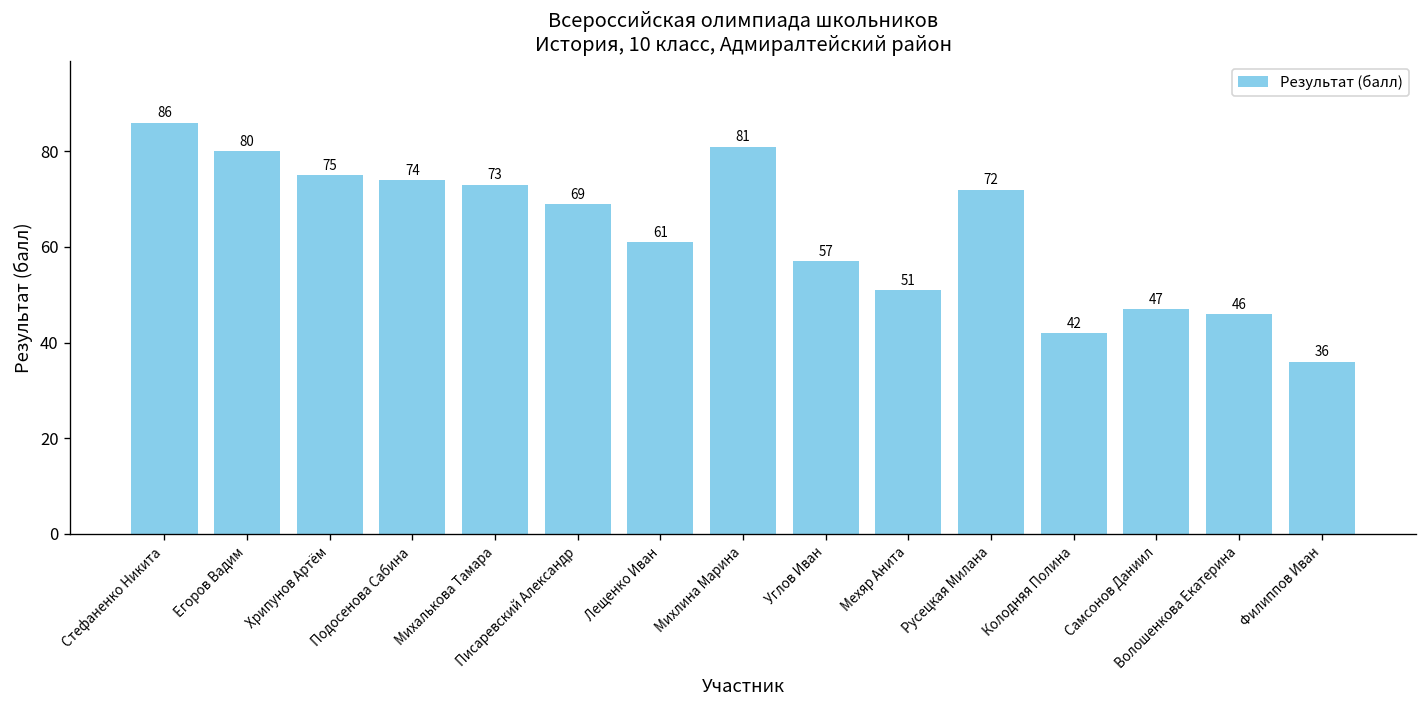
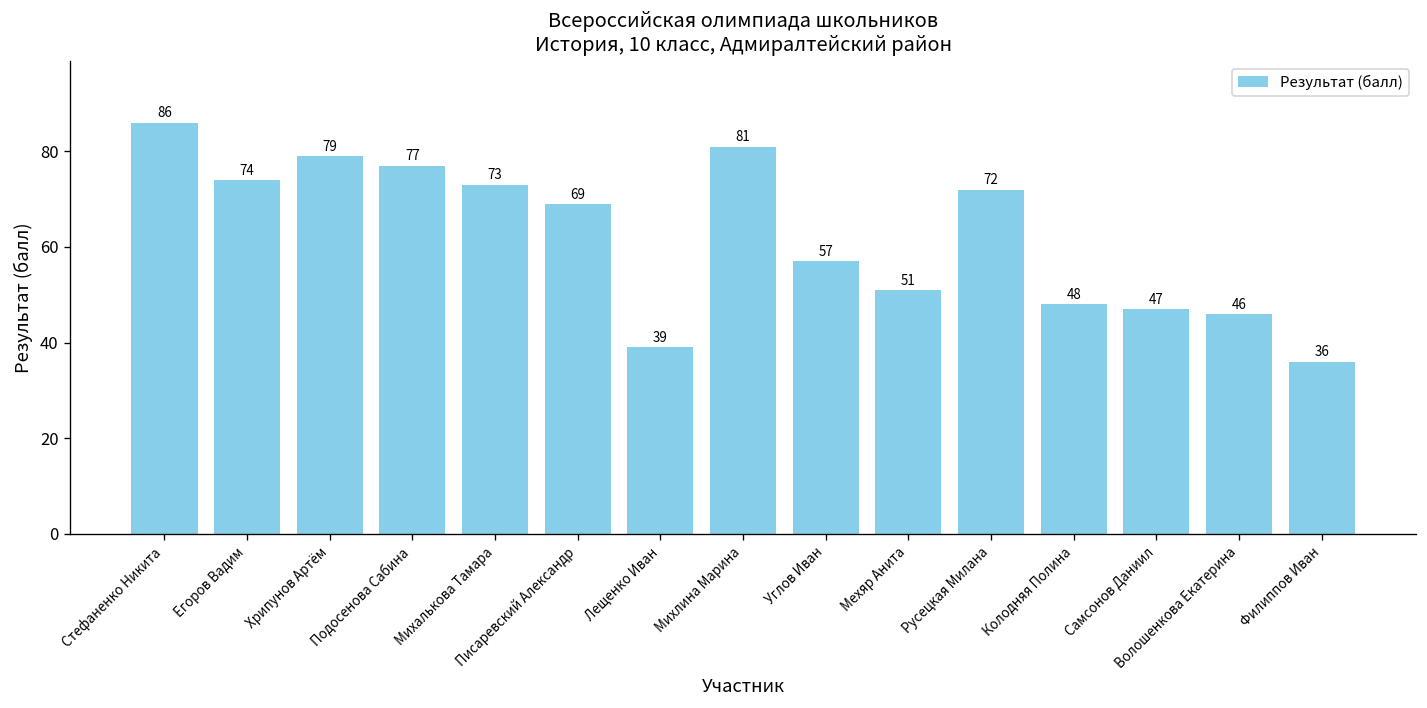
  {
    "Стефаненко Никита": 86,
-   "Егоров Вадим": 80,
-   "Хрипунов Артём": 75,
-   "Подосенова Сабина": 74,
+   "Егоров Вадим": 74,
+   "Хрипунов Артём": 79,
+   "Подосенова Сабина": 77,
    "Михалькова Тамара": 73,
    "Писаревский Александр": 69,
-   "Лещенко Иван": 61,
+   "Лещенко Иван": 39,
    "Михлина Марина": 81,
    "Углов Иван": 57,
    "Мехяр Анита": 51,
    "Русецкая Милана": 72,
-   "Колодняя Полина": 42,
+   "Колодняя Полина": 48,
    "Самсонов Даниил": 47,
    "Волошенкова Екатерина": 46,
    "Филиппов Иван": 36
  }
